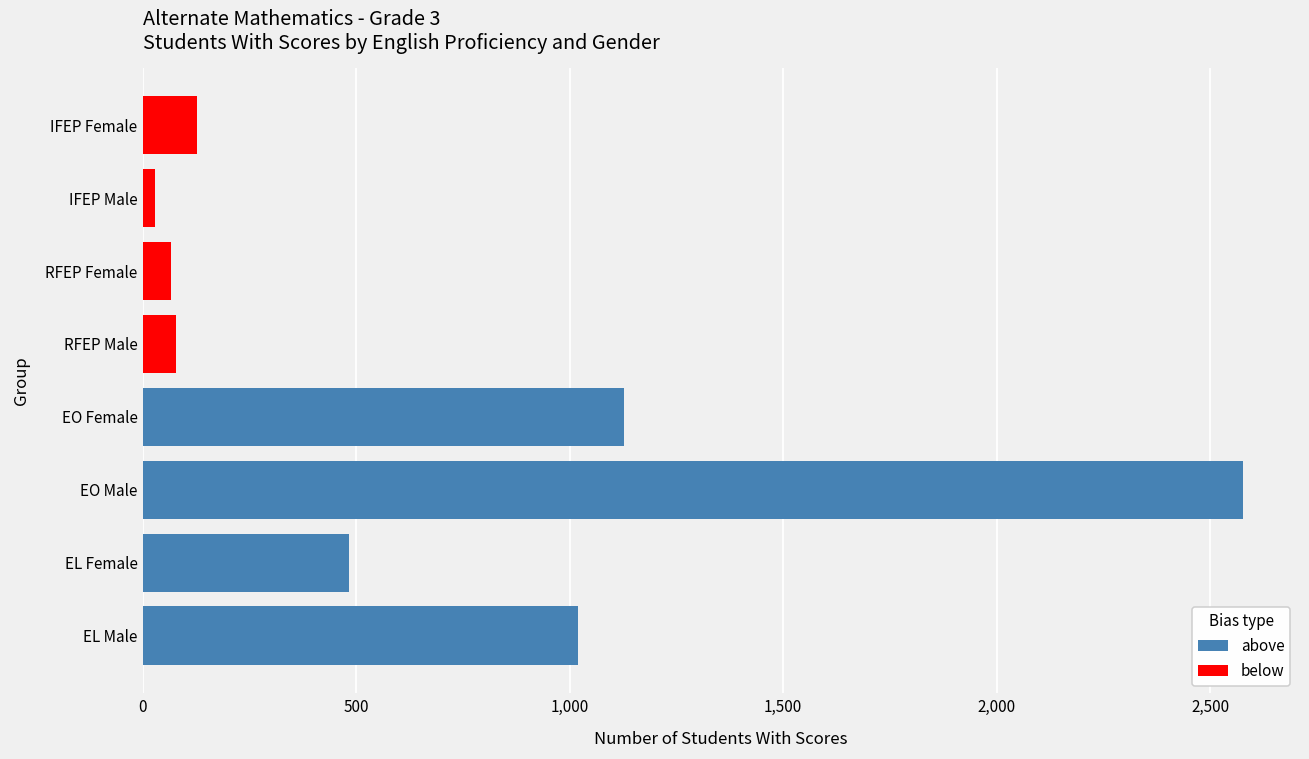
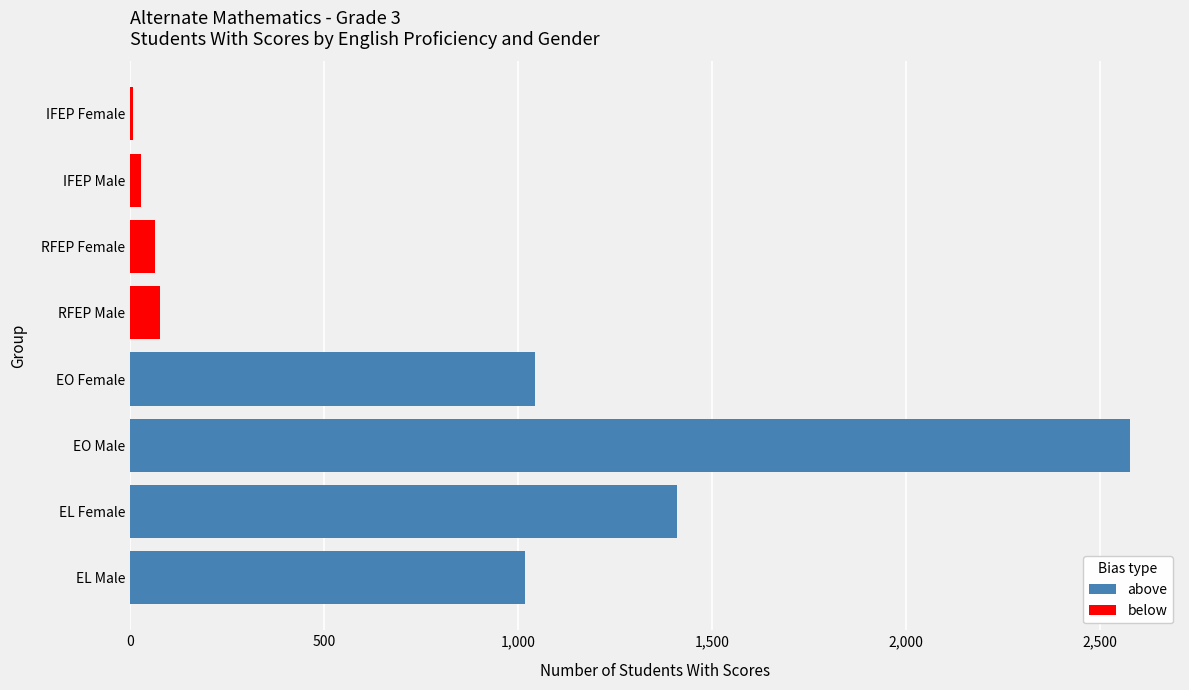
  {
    "above": {
-     "EO Female": "1,130",
+     "EO Female": "1,040",
      "EO Male": "2,580",
-     "EL Female": "480",
+     "EL Female": "1,410",
      "EL Male": "1,020"
    },
    "below": {
-     "IFEP Female": "130",
+     "IFEP Female": "10",
      "IFEP Male": "30",
      "RFEP Female": "70",
      "RFEP Male": "80"
    }
  }
